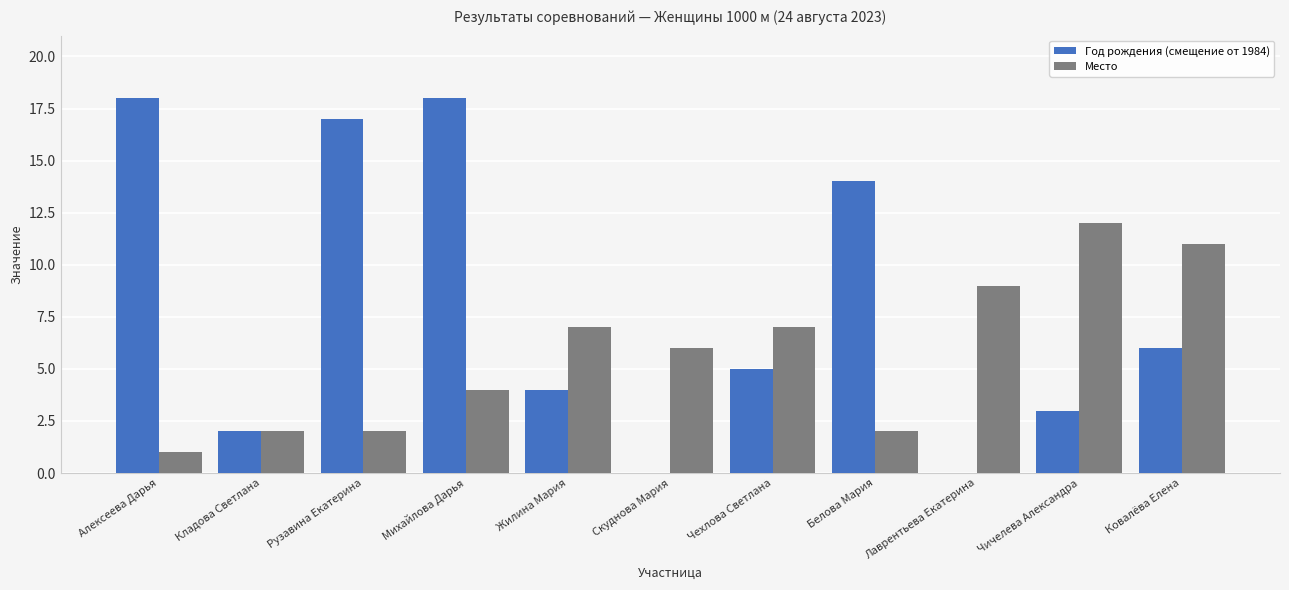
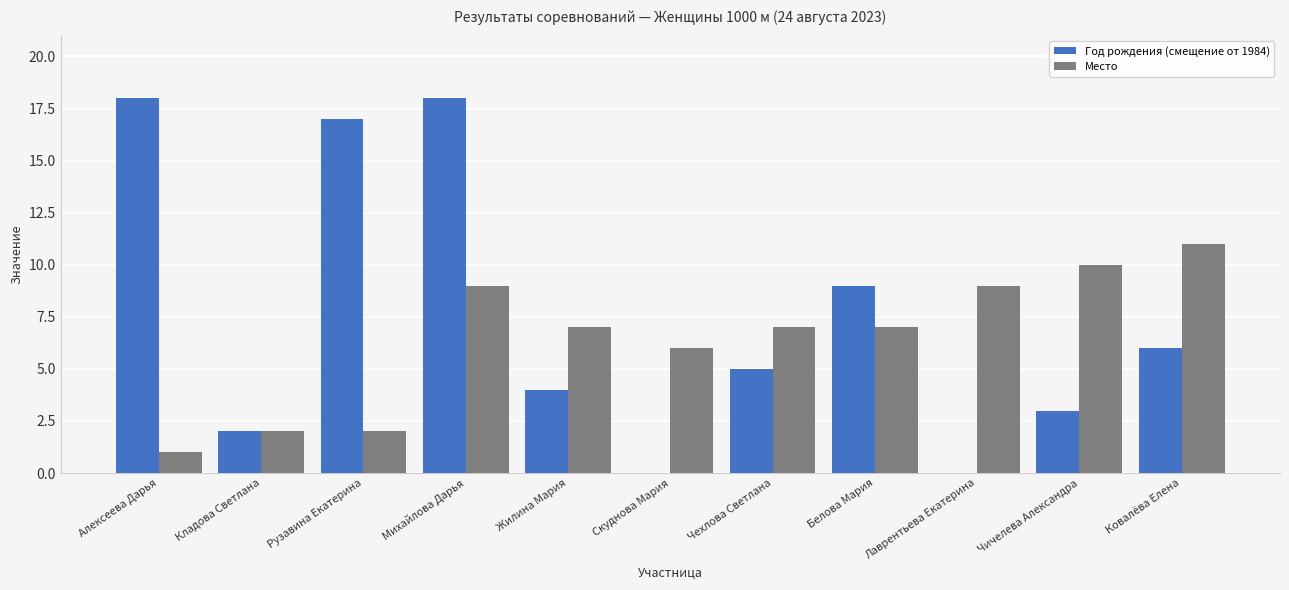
  {
    "Год рождения (смещение от 1984)": {
      "Алексеева Дарья": 18.0,
      "Кладова Светлана": 2.0,
      "Рузавина Екатерина": 17.0,
      "Михайлова Дарья": 18.0,
      "Жилина Мария": 4.0,
      "Скуднова Мария": 0.0,
      "Чехлова Светлана": 5.0,
-     "Белова Мария": 14.0,
+     "Белова Мария": 9.0,
      "Лаврентьева Екатерина": 0.0,
      "Чичелева Александра": 3.0,
      "Ковалёва Елена": 6.0
    },
    "Место": {
      "Алексеева Дарья": 1,
      "Кладова Светлана": 2,
      "Рузавина Екатерина": 2,
-     "Михайлова Дарья": 4,
+     "Михайлова Дарья": 9,
      "Жилина Мария": 7,
      "Скуднова Мария": 6,
      "Чехлова Светлана": 7,
-     "Белова Мария": 2,
+     "Белова Мария": 7,
      "Лаврентьева Екатерина": 9,
-     "Чичелева Александра": 12,
+     "Чичелева Александра": 10,
      "Ковалёва Елена": 11
    }
  }
